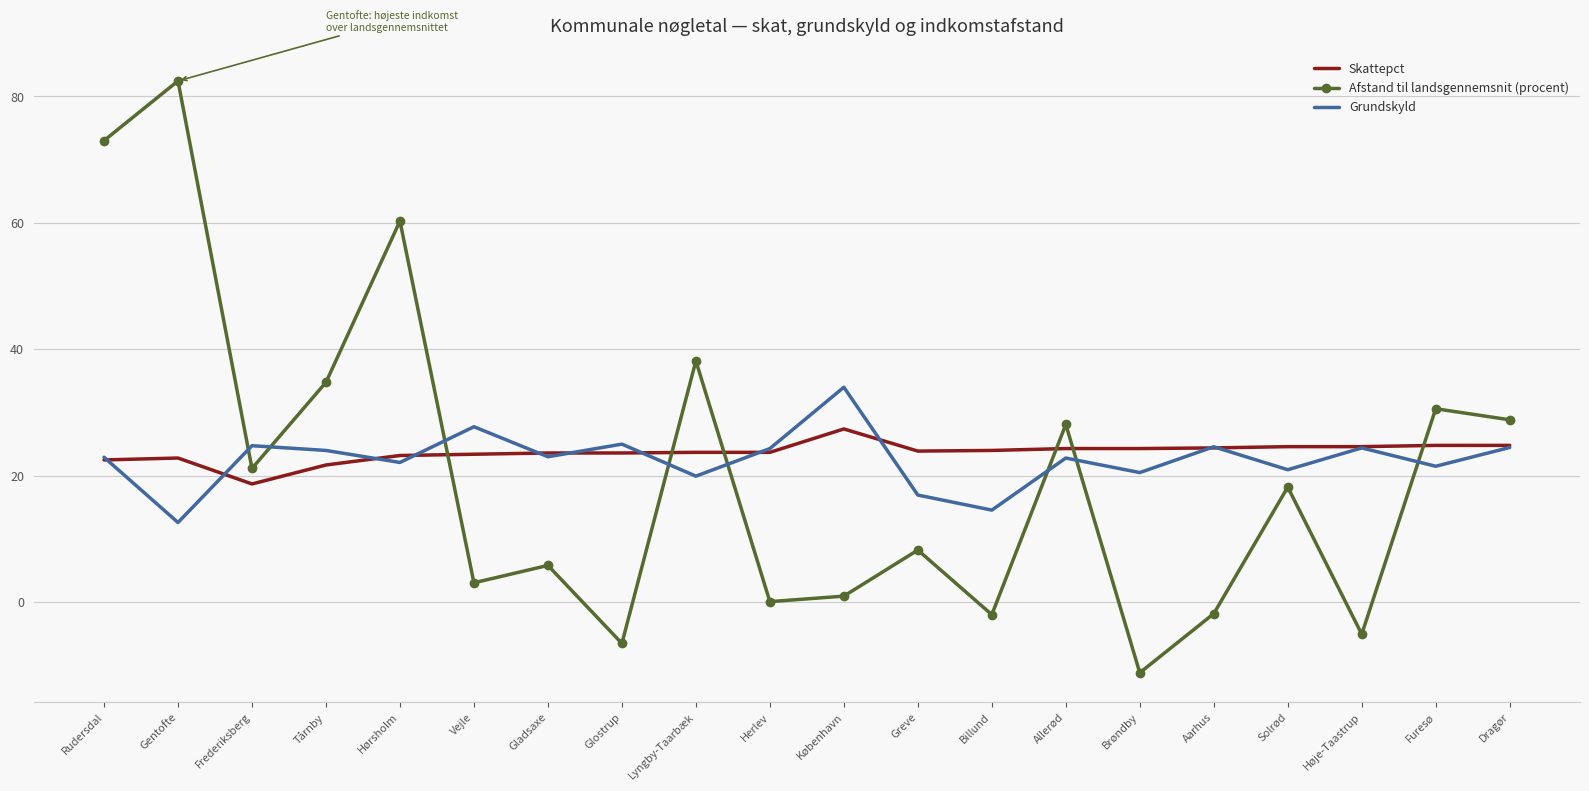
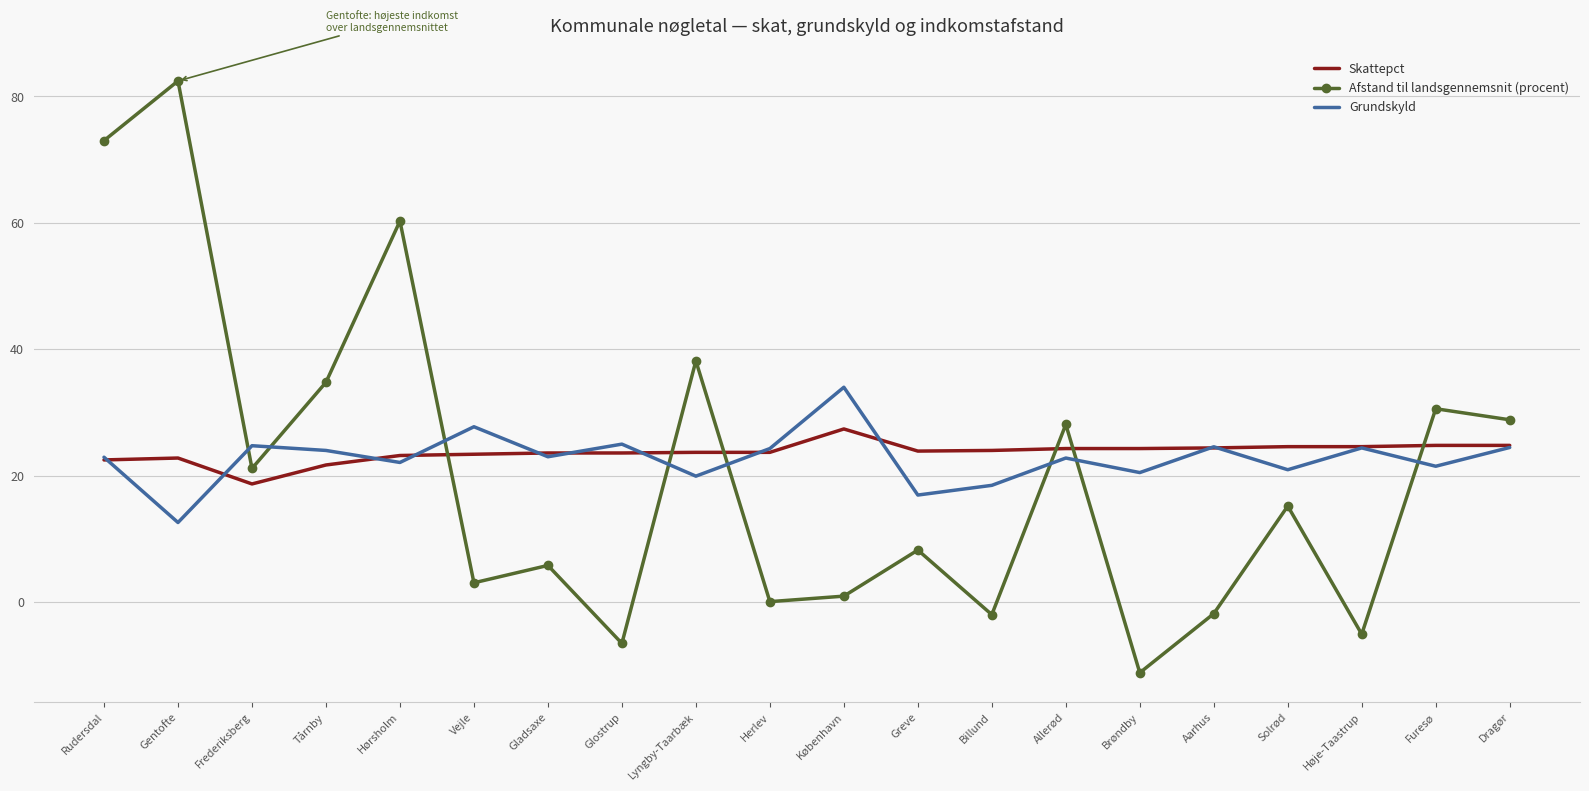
  {
    "Skattepct": {
      "Rudersdal": 23,
      "Gentofte": 23,
      "Frederiksberg": 19,
      "Tårnby": 22,
      "Hørsholm": 23,
      "Vejle": 23,
      "Gladsaxe": 24,
      "Glostrup": 24,
      "Lyngby-Taarbæk": 24,
      "Herlev": 24,
      "København": 27,
      "Greve": 24,
      "Billund": 24,
      "Allerød": 24,
      "Brøndby": 24,
      "Solrød": 25,
      "Furesø": 25
    },
    "Afstand til landsgennemsnit (procent)": {
      "Rudersdal": 73,
      "Gentofte": 82,
      "Frederiksberg": 21,
      "Tårnby": 35,
      "Hørsholm": 60,
      "Vejle": 3,
      "Gladsaxe": 6,
      "Glostrup": -7,
      "Lyngby-Taarbæk": 38,
      "Herlev": 0,
      "København": 1,
      "Greve": 8,
      "Billund": -2,
      "Allerød": 28,
      "Brøndby": -11,
      "Aarhus": -2,
-     "Solrød": 18,
+     "Solrød": 15,
      "Høje-Taastrup": -5,
      "Furesø": 31,
      "Dragør": 29
    },
    "Grundskyld": {
      "Rudersdal": 23,
      "Gentofte": 13,
      "Frederiksberg": 25,
      "Tårnby": 24,
      "Hørsholm": 22,
      "Vejle": 28,
      "Gladsaxe": 23,
      "Glostrup": 25,
      "Lyngby-Taarbæk": 20,
      "Herlev": 24,
      "København": 34,
      "Greve": 17,
-     "Billund": 15,
+     "Billund": 18,
      "Allerød": 23,
      "Brøndby": 21,
      "Solrød": 21,
      "Furesø": 22
    }
  }
